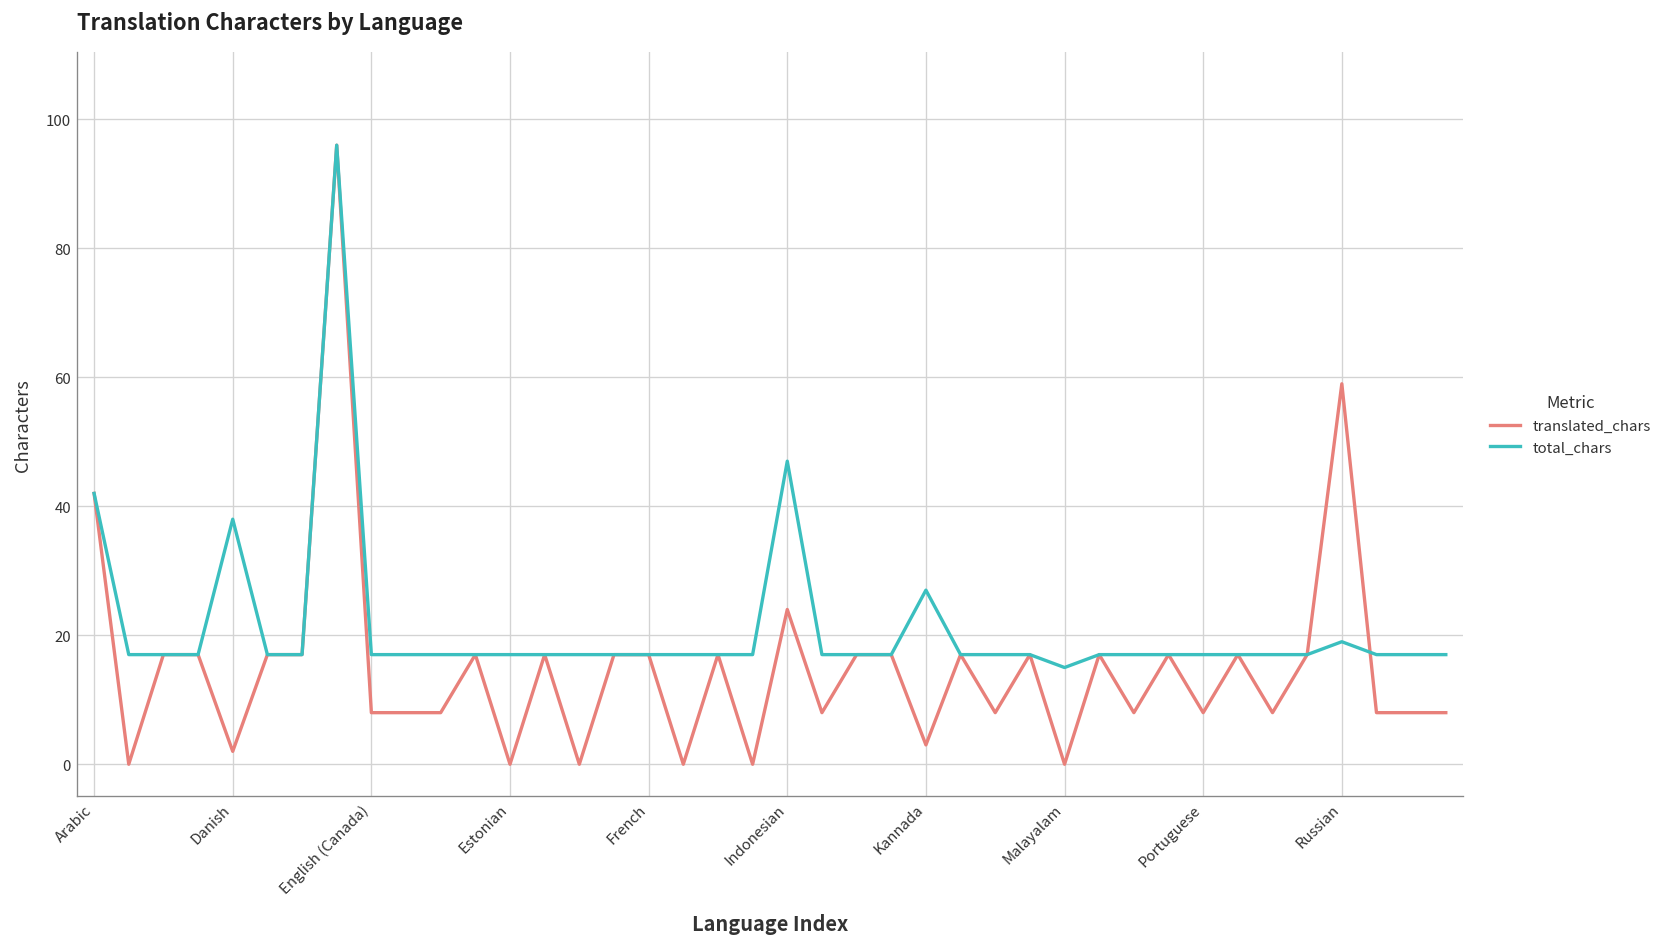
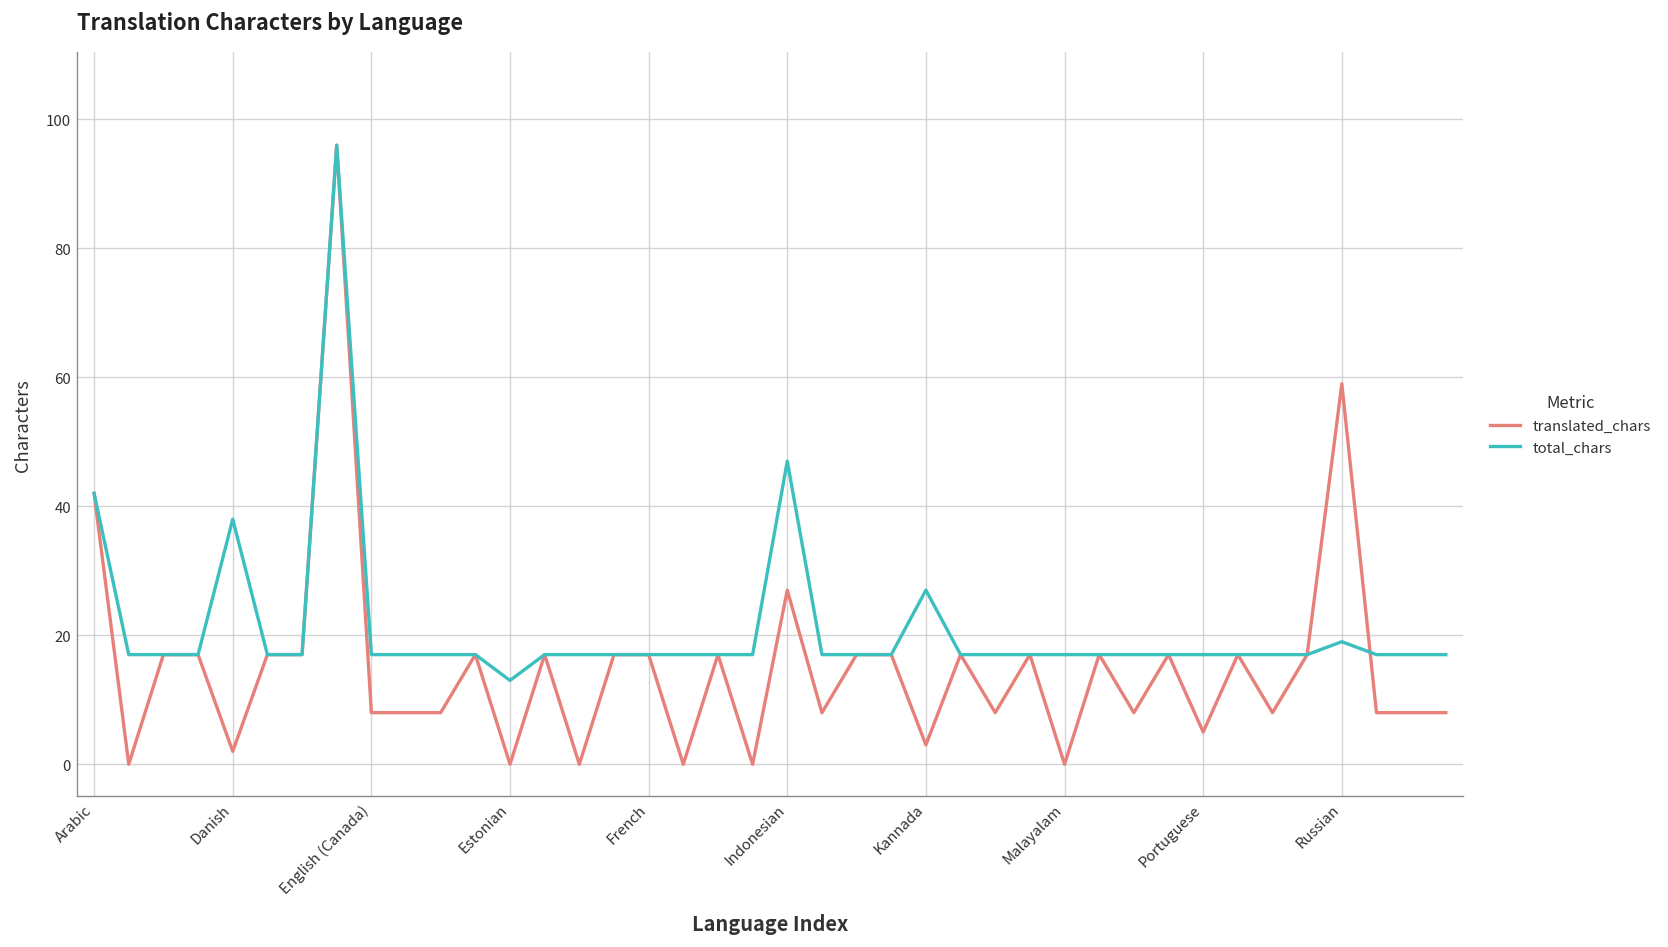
  {
    "translated_chars": {
      "Danish": 2,
      "English (Canada)": 8,
      "Estonian": 0,
-     "Indonesian": 24,
+     "Indonesian": 27,
      "Kannada": 3,
      "Malayalam": 0,
-     "Portuguese": 8,
+     "Portuguese": 5,
      "Russian": 59
    },
    "total_chars": {
      "Danish": 38,
      "English (Canada)": 17,
-     "Estonian": 17,
+     "Estonian": 13,
      "Indonesian": 47,
      "Kannada": 27,
-     "Malayalam": 15,
+     "Malayalam": 17,
      "Portuguese": 17,
      "Russian": 19
    }
  }
